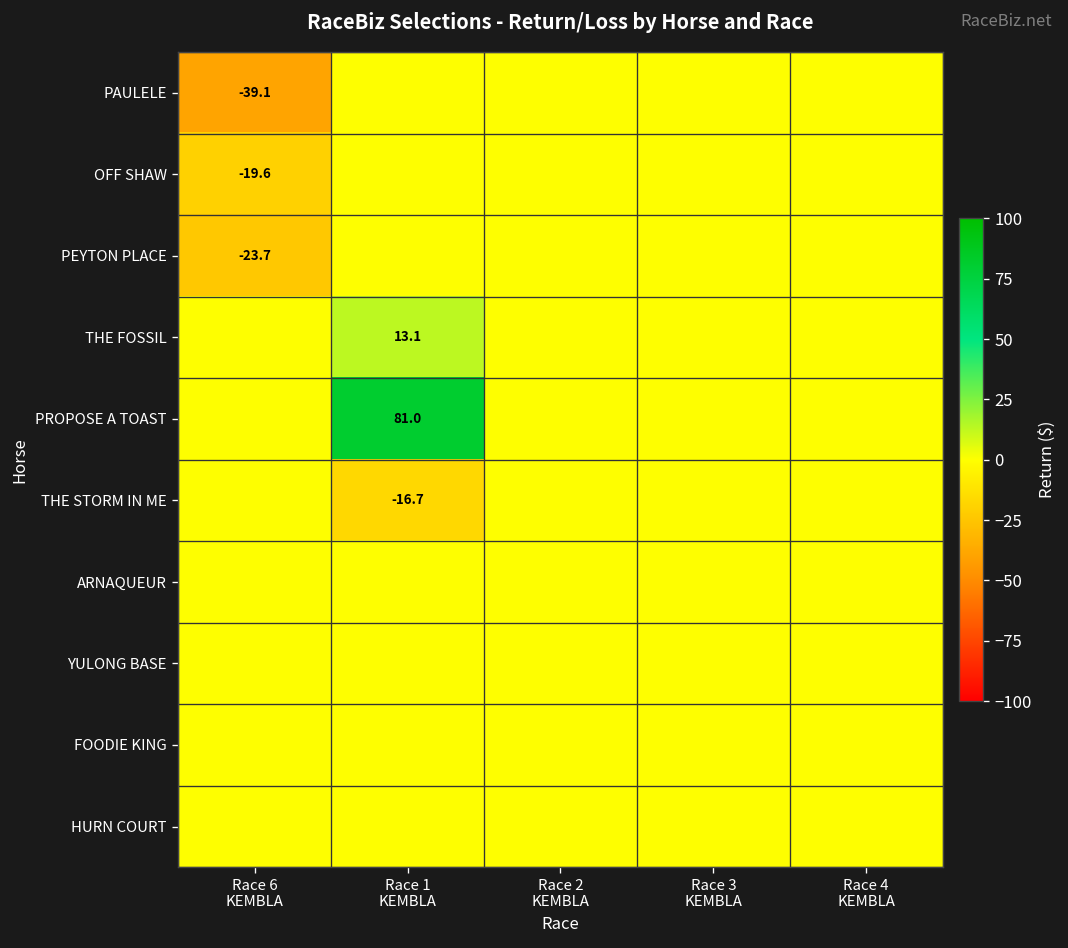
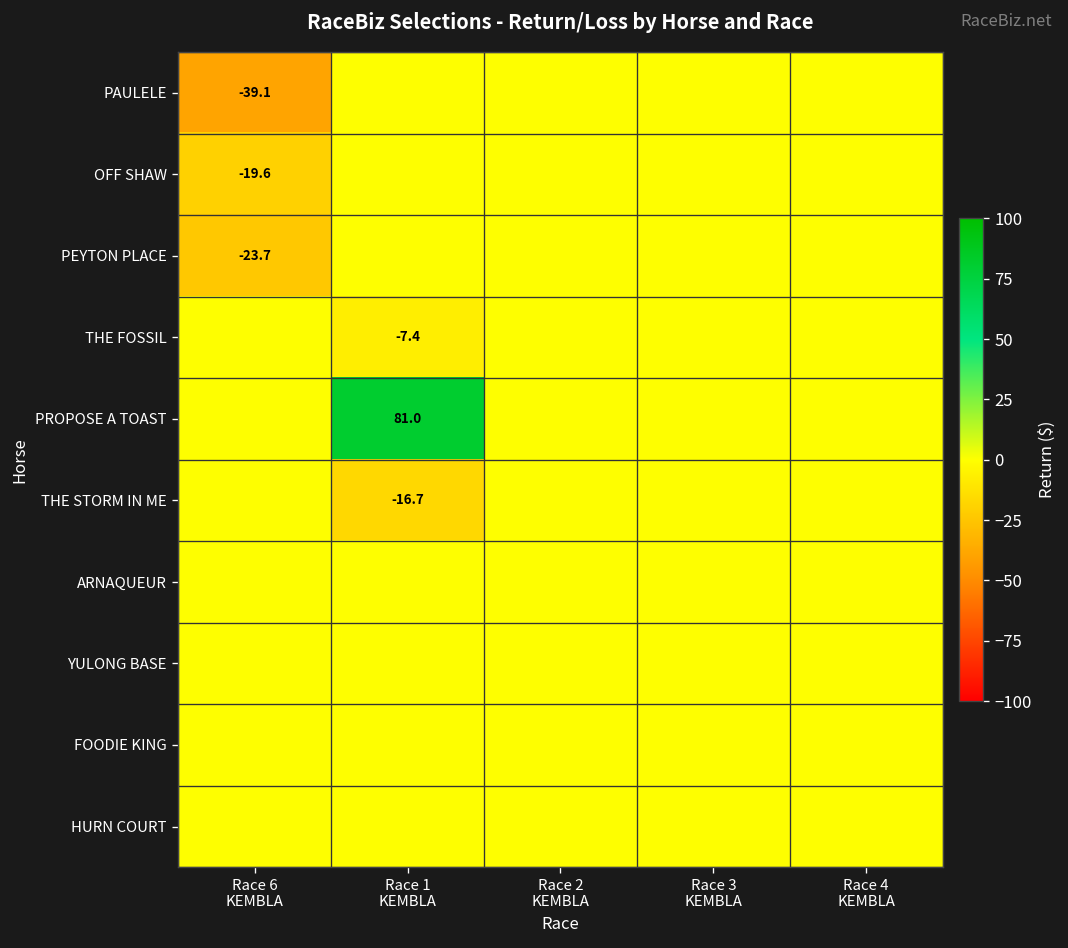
  {
    "PAULELE": {
      "Race 6 KEMBLA": -39.1
    },
    "OFF SHAW": {
      "Race 6 KEMBLA": -19.6
    },
    "PEYTON PLACE": {
      "Race 6 KEMBLA": -23.7
    },
    "THE FOSSIL": {
-     "Race 1 KEMBLA": 13.1
+     "Race 1 KEMBLA": -7.4
    },
    "PROPOSE A TOAST": {
      "Race 1 KEMBLA": 81.0
    },
    "THE STORM IN ME": {
      "Race 1 KEMBLA": -16.7
    }
  }
